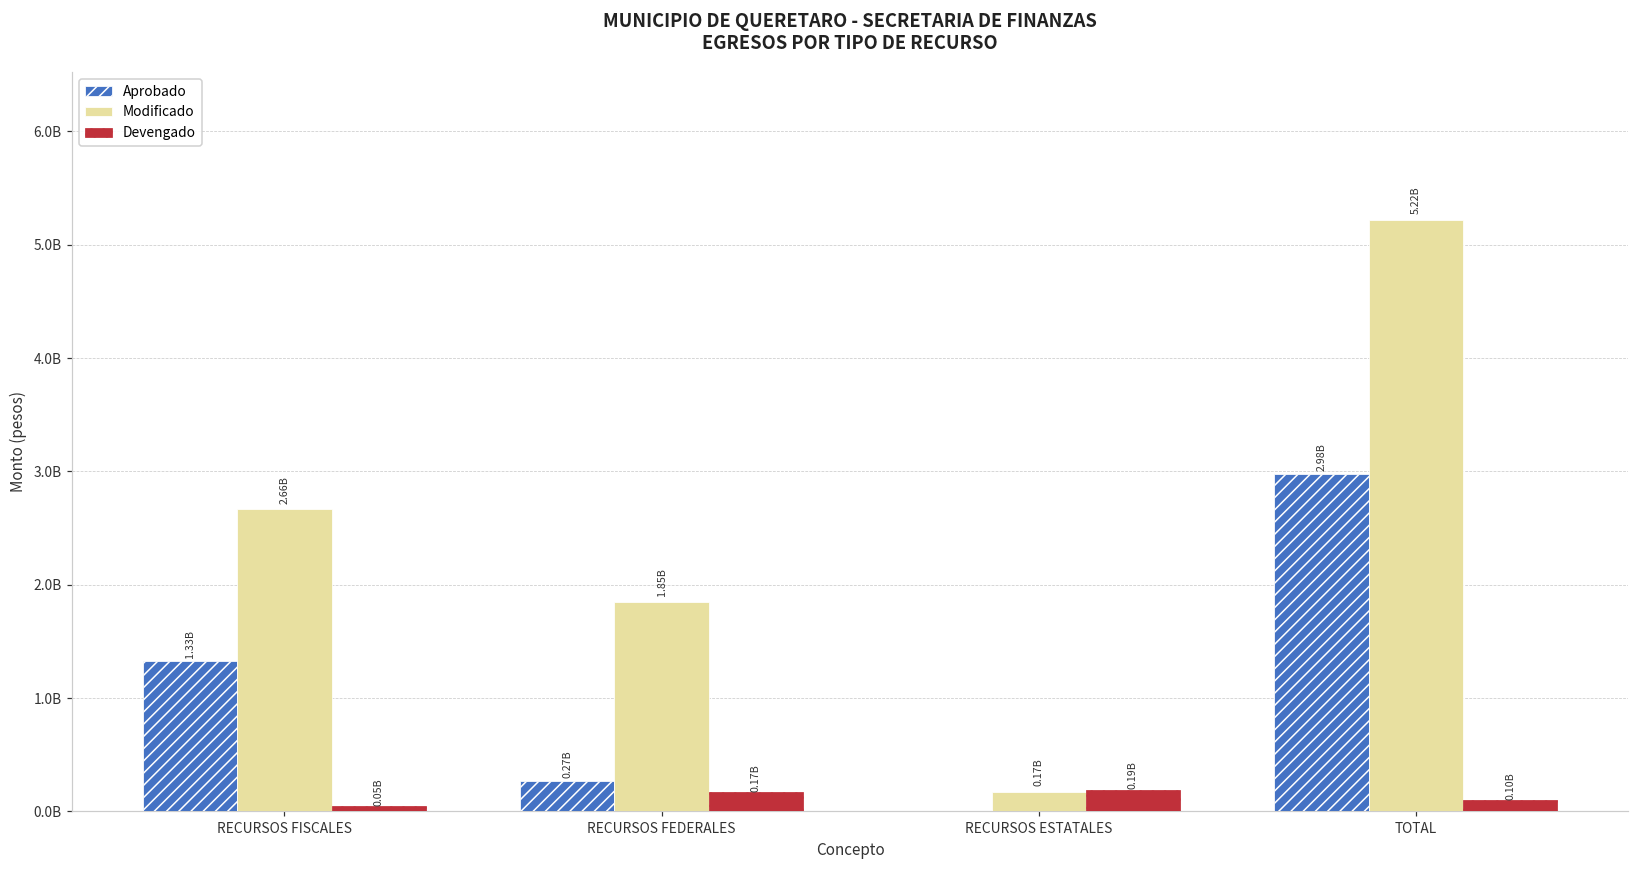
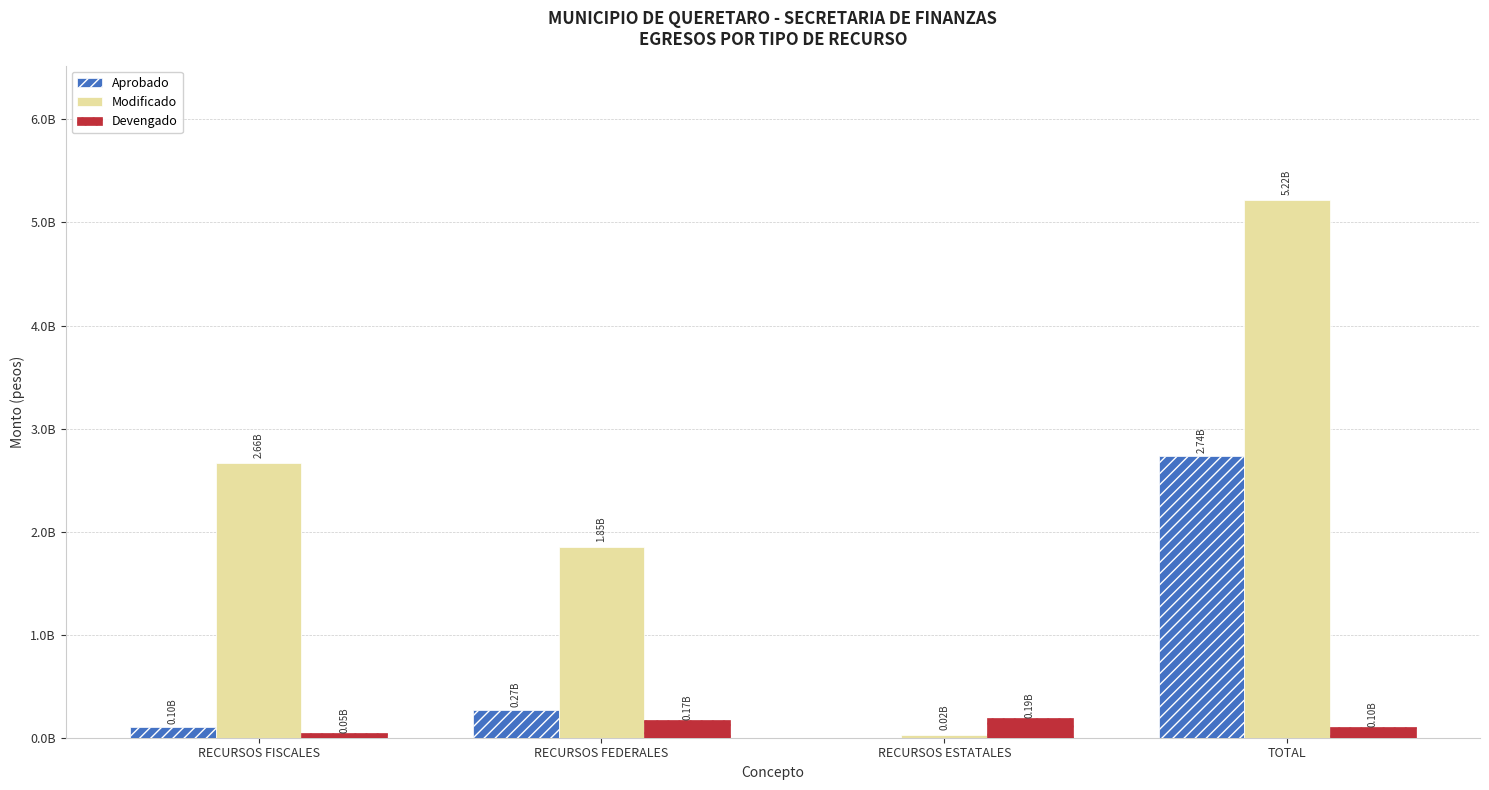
  {
    "Aprobado": {
-     "RECURSOS FISCALES": "1.33B",
+     "RECURSOS FISCALES": "0.10B",
      "RECURSOS FEDERALES": "0.27B",
-     "TOTAL": "2.98B"
+     "TOTAL": "2.74B"
    },
    "Modificado": {
      "RECURSOS FISCALES": "2.66B",
      "RECURSOS FEDERALES": "1.85B",
-     "RECURSOS ESTATALES": "0.17B",
+     "RECURSOS ESTATALES": "0.02B",
      "TOTAL": "5.22B"
    },
    "Devengado": {
      "RECURSOS FISCALES": "0.05B",
      "RECURSOS FEDERALES": "0.17B",
      "RECURSOS ESTATALES": "0.19B",
      "TOTAL": "0.10B"
    }
  }
